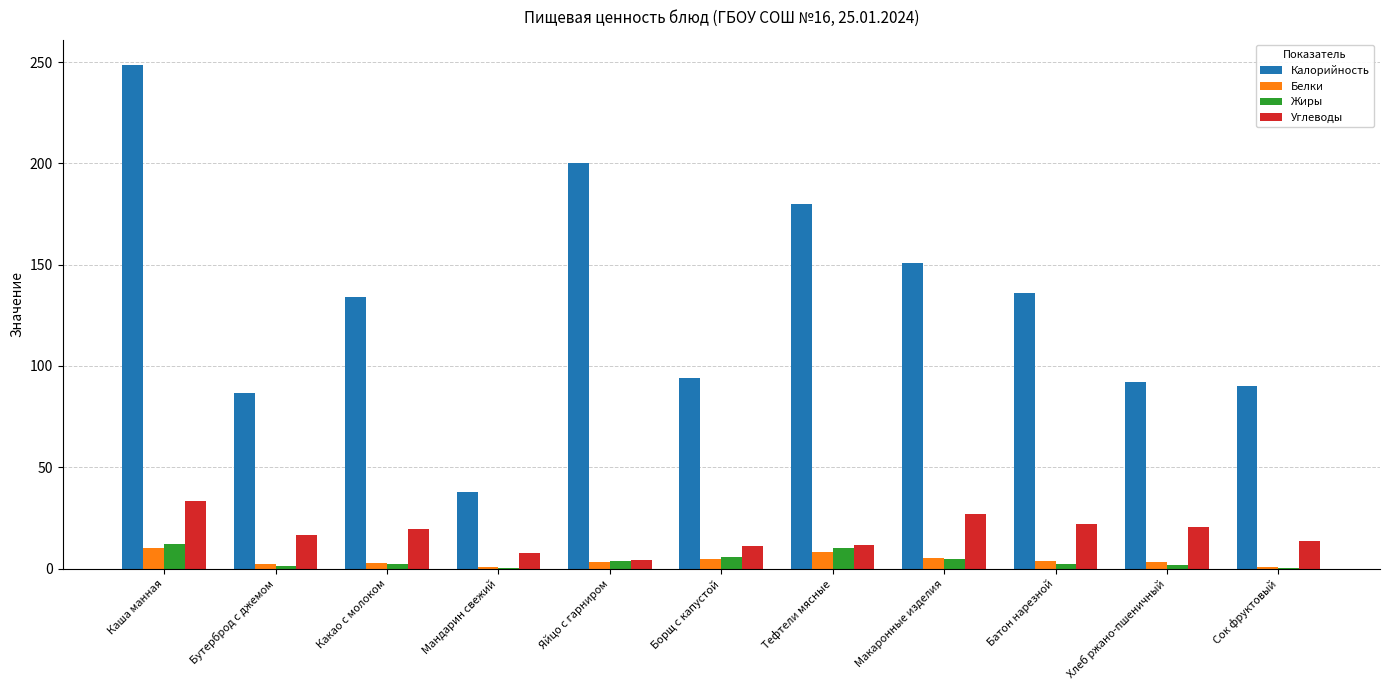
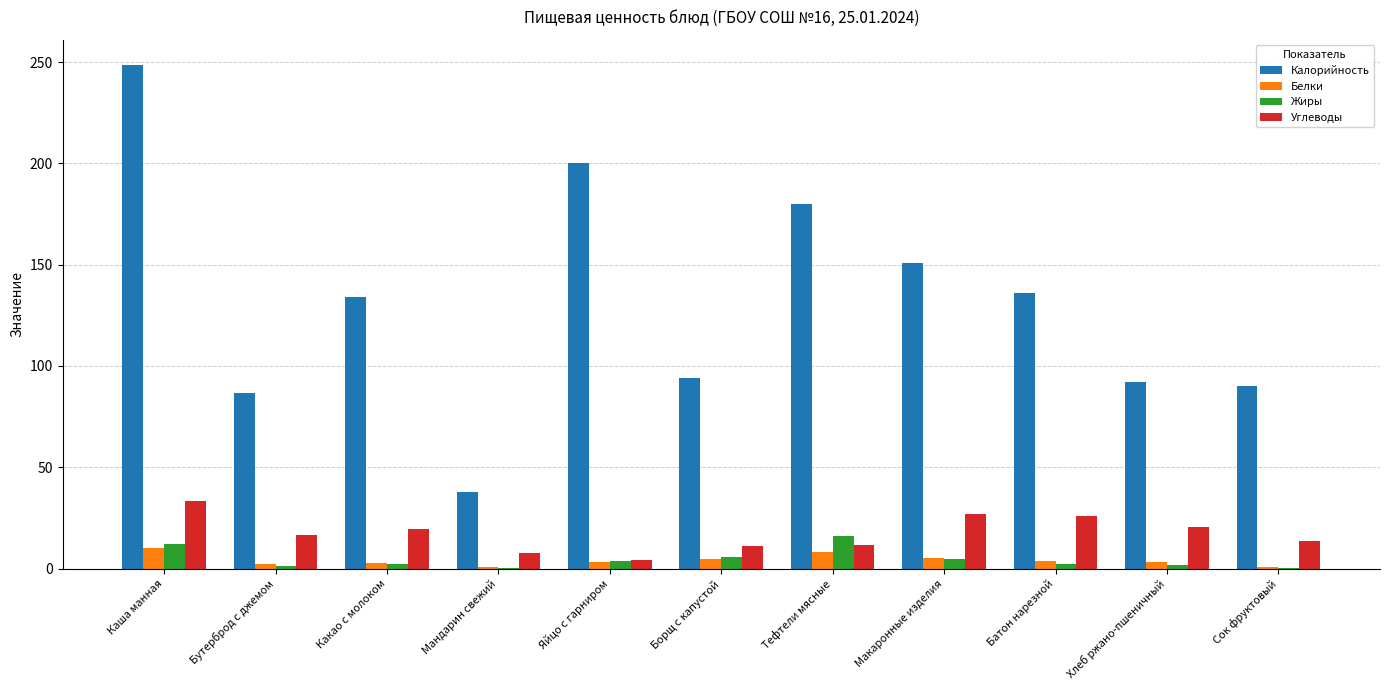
  {
    "Калорийность": {
      "Каша манная": 249,
      "Бутерброд с джемом": 87,
      "Какао с молоком": 134,
      "Мандарин свежий": 38,
      "Яйцо с гарниром": 200,
      "Борщ с капустой": 94,
      "Тефтели мясные": 180,
      "Макаронные изделия": 151,
      "Батон нарезной": 136,
      "Хлеб ржано-пшеничный": 92,
      "Сок фруктовый": 90
    },
    "Белки": {
      "Каша манная": 10,
      "Бутерброд с джемом": 2,
      "Какао с молоком": 3,
      "Яйцо с гарниром": 3,
      "Борщ с капустой": 5,
      "Тефтели мясные": 8,
      "Макаронные изделия": 5,
      "Батон нарезной": 4,
      "Хлеб ржано-пшеничный": 3
    },
    "Жиры": {
      "Каша манная": 12,
      "Какао с молоком": 3,
      "Яйцо с гарниром": 4,
      "Борщ с капустой": 6,
-     "Тефтели мясные": 10,
+     "Тефтели мясные": 16,
      "Макаронные изделия": 5,
      "Батон нарезной": 2,
      "Хлеб ржано-пшеничный": 2
    },
    "Углеводы": {
      "Каша манная": 34,
      "Бутерброд с джемом": 17,
      "Какао с молоком": 20,
      "Мандарин свежий": 8,
      "Яйцо с гарниром": 4,
      "Борщ с капустой": 11,
      "Тефтели мясные": 12,
      "Макаронные изделия": 27,
-     "Батон нарезной": 22,
+     "Батон нарезной": 26,
      "Хлеб ржано-пшеничный": 20,
      "Сок фруктовый": 14
    }
  }
